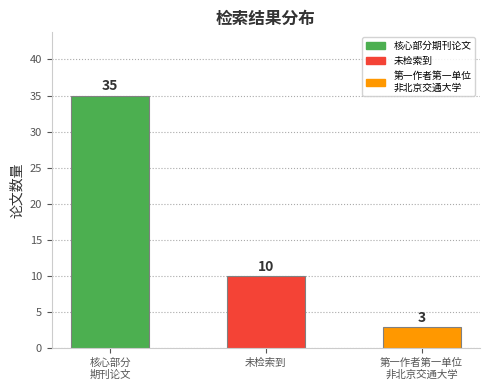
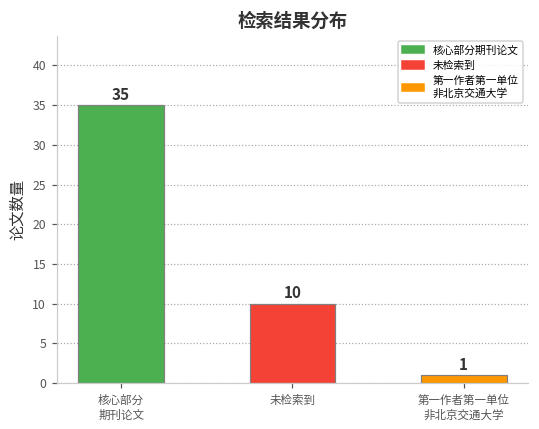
  {
    "核心部分 期刊论文": 35,
    "未检索到": 10,
-   "第一作者第一单位 非北京交通大学": 3
+   "第一作者第一单位 非北京交通大学": 1
  }
